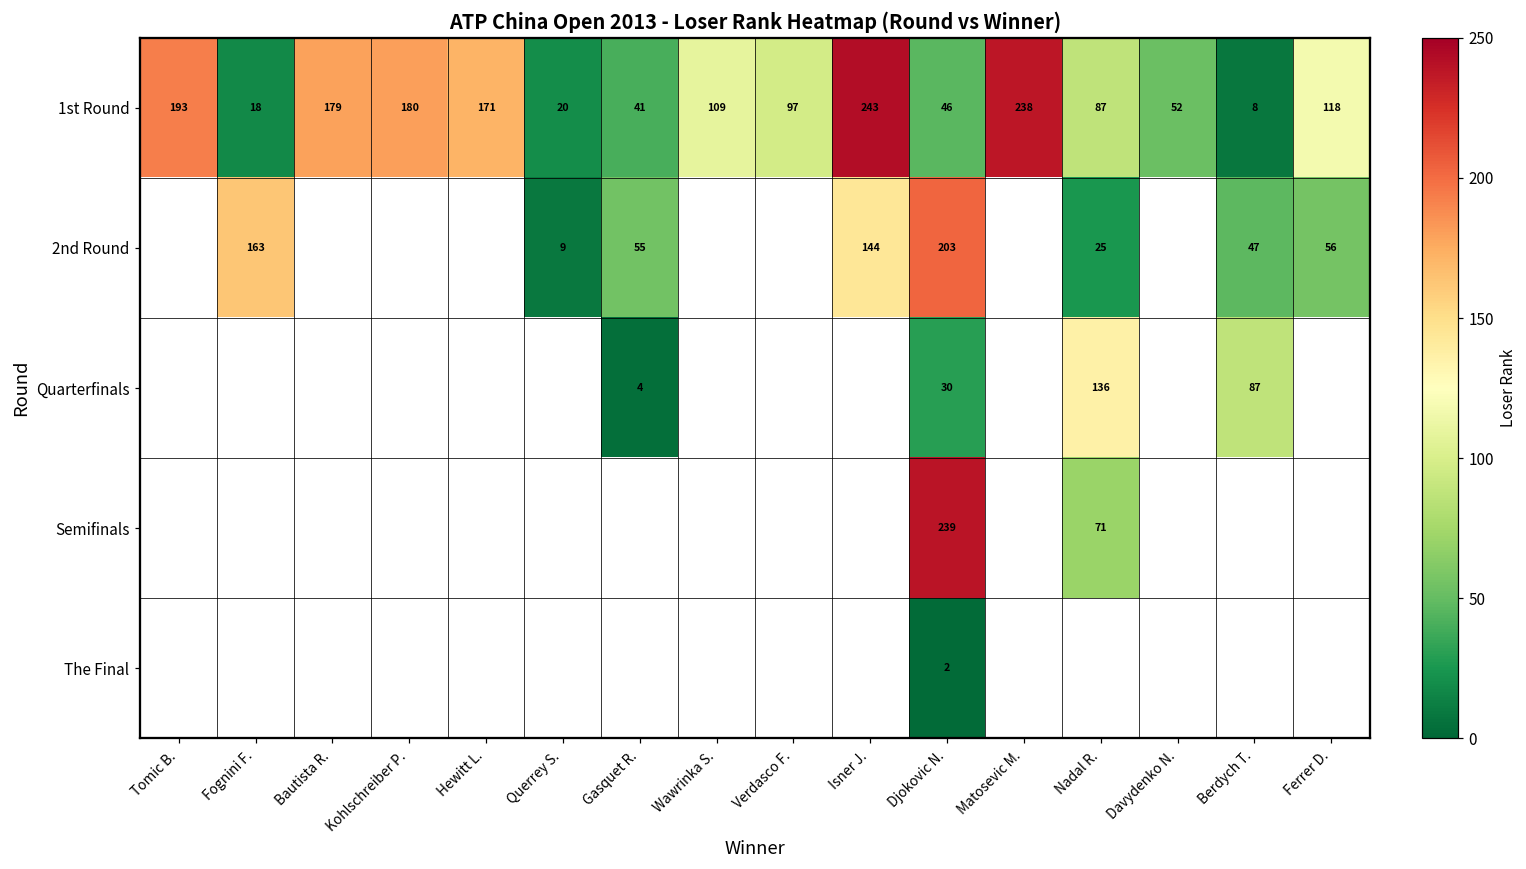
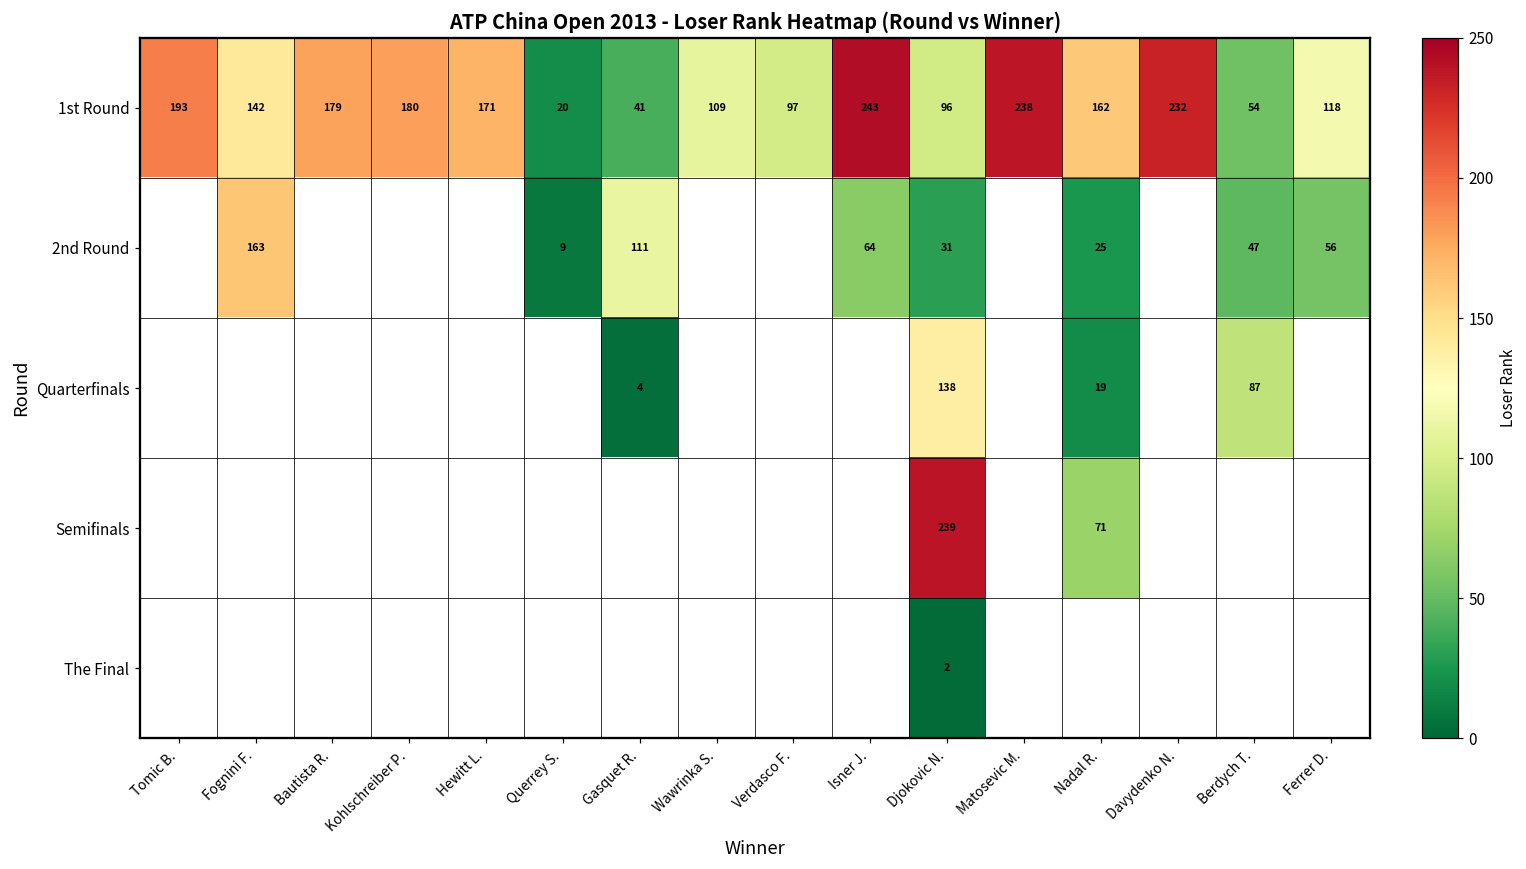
  {
    "1st Round": {
      "Tomic B.": 193,
-     "Fognini F.": 18,
+     "Fognini F.": 142,
      "Bautista R.": 179,
      "Kohlschreiber P.": 180,
      "Hewitt L.": 171,
      "Querrey S.": 20,
      "Gasquet R.": 41,
      "Wawrinka S.": 109,
      "Verdasco F.": 97,
      "Isner J.": 243,
-     "Djokovic N.": 46,
+     "Djokovic N.": 96,
      "Matosevic M.": 238,
-     "Nadal R.": 87,
-     "Davydenko N.": 52,
-     "Berdych T.": 8,
+     "Nadal R.": 162,
+     "Davydenko N.": 232,
+     "Berdych T.": 54,
      "Ferrer D.": 118
    },
    "2nd Round": {
      "Fognini F.": 163,
      "Querrey S.": 9,
-     "Gasquet R.": 55,
-     "Isner J.": 144,
-     "Djokovic N.": 203,
+     "Gasquet R.": 111,
+     "Isner J.": 64,
+     "Djokovic N.": 31,
      "Nadal R.": 25,
      "Berdych T.": 47,
      "Ferrer D.": 56
    },
    "Quarterfinals": {
      "Gasquet R.": 4,
-     "Djokovic N.": 30,
-     "Nadal R.": 136,
+     "Djokovic N.": 138,
+     "Nadal R.": 19,
      "Berdych T.": 87
    },
    "Semifinals": {
      "Djokovic N.": 239,
      "Nadal R.": 71
    },
    "The Final": {
      "Djokovic N.": 2
    }
  }
